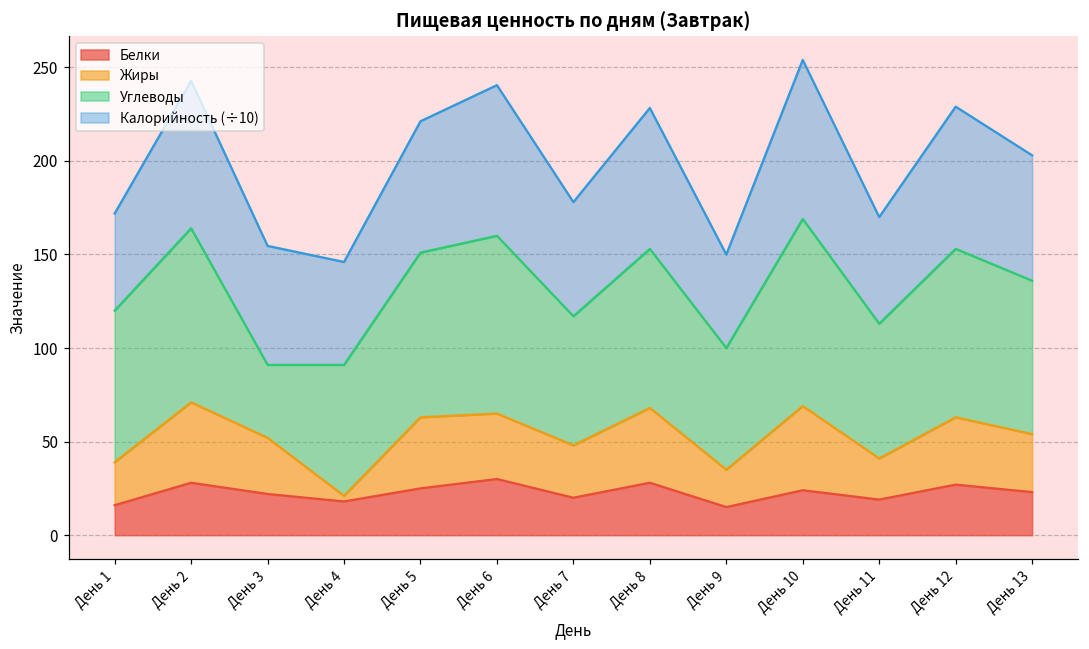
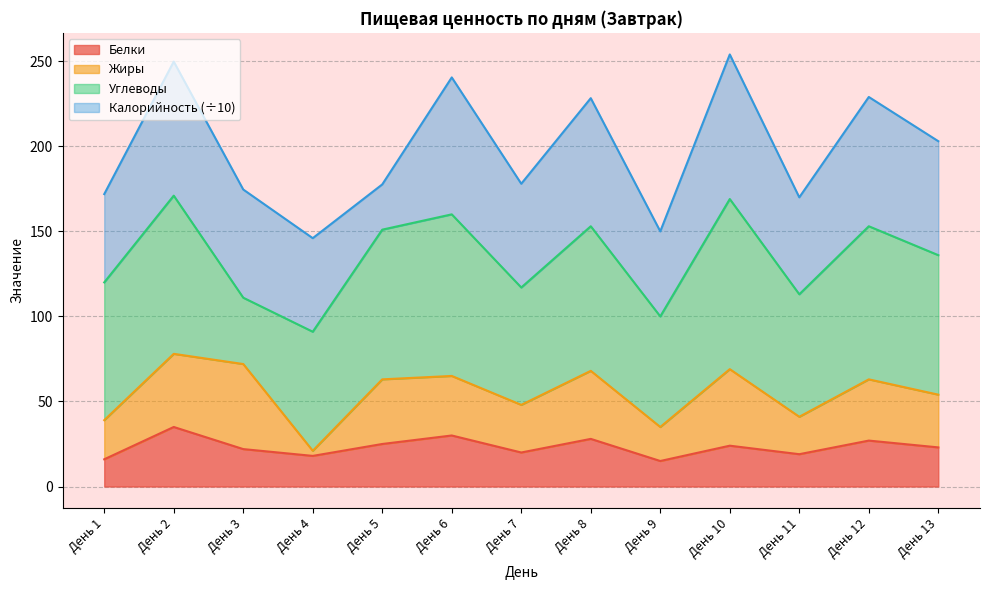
  {
    "Белки": {
      "День 1": 16,
-     "День 2": 28,
+     "День 2": 35,
      "День 3": 22,
      "День 4": 18,
      "День 5": 25,
      "День 6": 30,
      "День 7": 20,
      "День 8": 28,
      "День 9": 15,
      "День 10": 24,
      "День 11": 19,
      "День 12": 27,
      "День 13": 23
    },
    "Жиры": {
      "День 1": 23,
      "День 2": 43,
-     "День 3": 30,
+     "День 3": 50,
      "День 4": 3,
      "День 5": 38,
      "День 6": 35,
      "День 7": 28,
      "День 8": 40,
      "День 9": 20,
      "День 10": 45,
      "День 11": 22,
      "День 12": 36,
      "День 13": 31
    },
    "Углеводы": {
      "День 1": 81,
      "День 2": 93,
      "День 3": 39,
      "День 4": 70,
      "День 5": 88,
      "День 6": 95,
      "День 7": 69,
      "День 8": 85,
      "День 9": 65,
      "День 10": 100,
      "День 11": 72,
      "День 12": 90,
      "День 13": 82
    },
    "Калорийность (÷10)": {
      "День 1": 52,
      "День 3": 64,
      "День 4": 55,
-     "День 5": 70,
+     "День 5": 27,
      "День 6": 81,
      "День 7": 61,
      "День 8": 75,
      "День 9": 50,
      "День 10": 85,
      "День 11": 57,
      "День 12": 76,
      "День 13": 67
    }
  }
